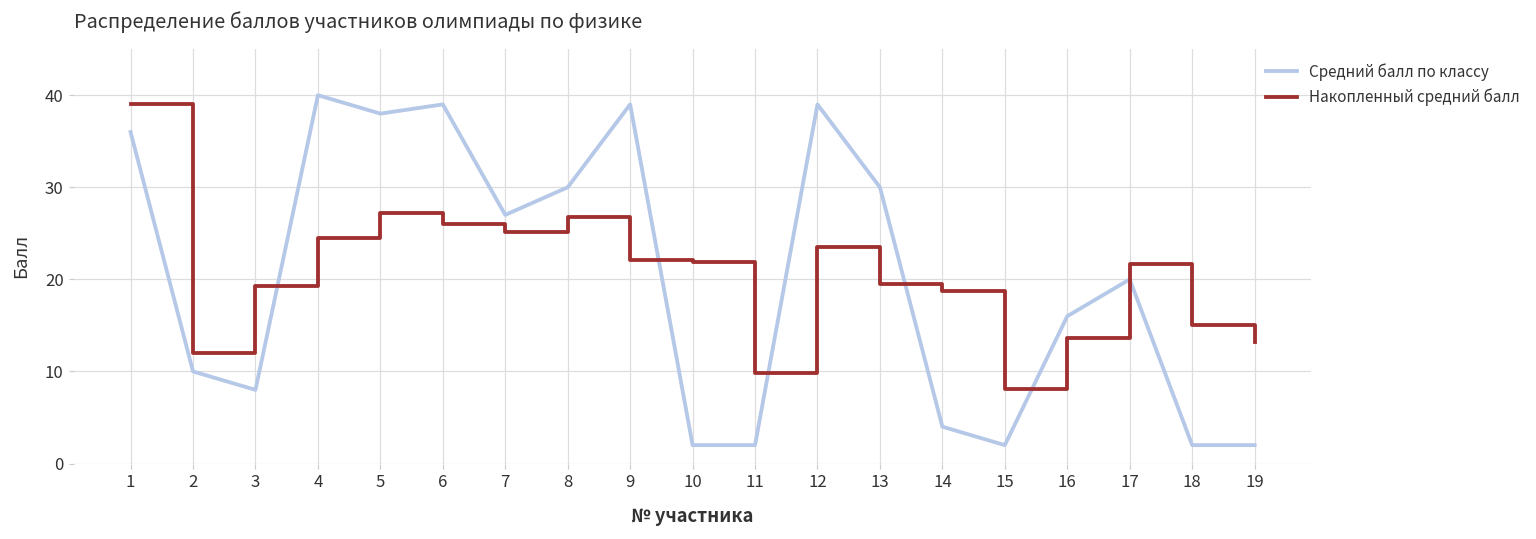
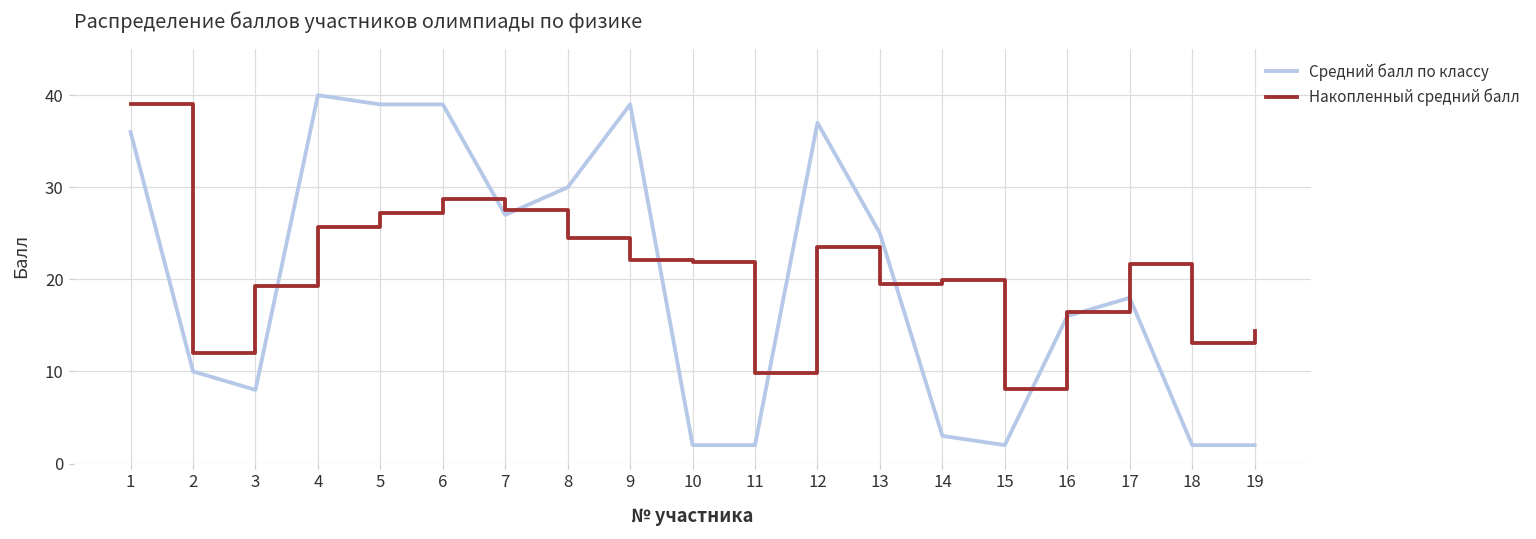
  {
    "Средний балл по классу": {
      "1": 36,
      "2": 10,
      "3": 8,
      "4": 40,
-     "5": 38,
+     "5": 39,
      "6": 39,
      "7": 27,
      "8": 30,
      "9": 39,
      "10": 2,
      "11": 2,
-     "12": 39,
-     "13": 30,
-     "14": 4,
+     "12": 37,
+     "13": 25,
+     "14": 3,
      "15": 2,
      "16": 16,
-     "17": 20,
+     "17": 18,
      "18": 2,
      "19": 2
    },
    "Накопленный средний балл": {
      "1": 39,
      "2": 12,
      "3": 19,
-     "4": 25,
+     "4": 26,
      "5": 27,
-     "6": 26,
-     "7": 25,
-     "8": 27,
+     "6": 29,
+     "7": 28,
+     "8": 25,
      "9": 22,
      "10": 22,
      "11": 10,
      "12": 24,
      "13": 19,
-     "14": 19,
+     "14": 20,
      "15": 8,
-     "16": 14,
+     "16": 17,
      "17": 22,
-     "18": 15,
-     "19": 13
+     "18": 13,
+     "19": 14
    }
  }
